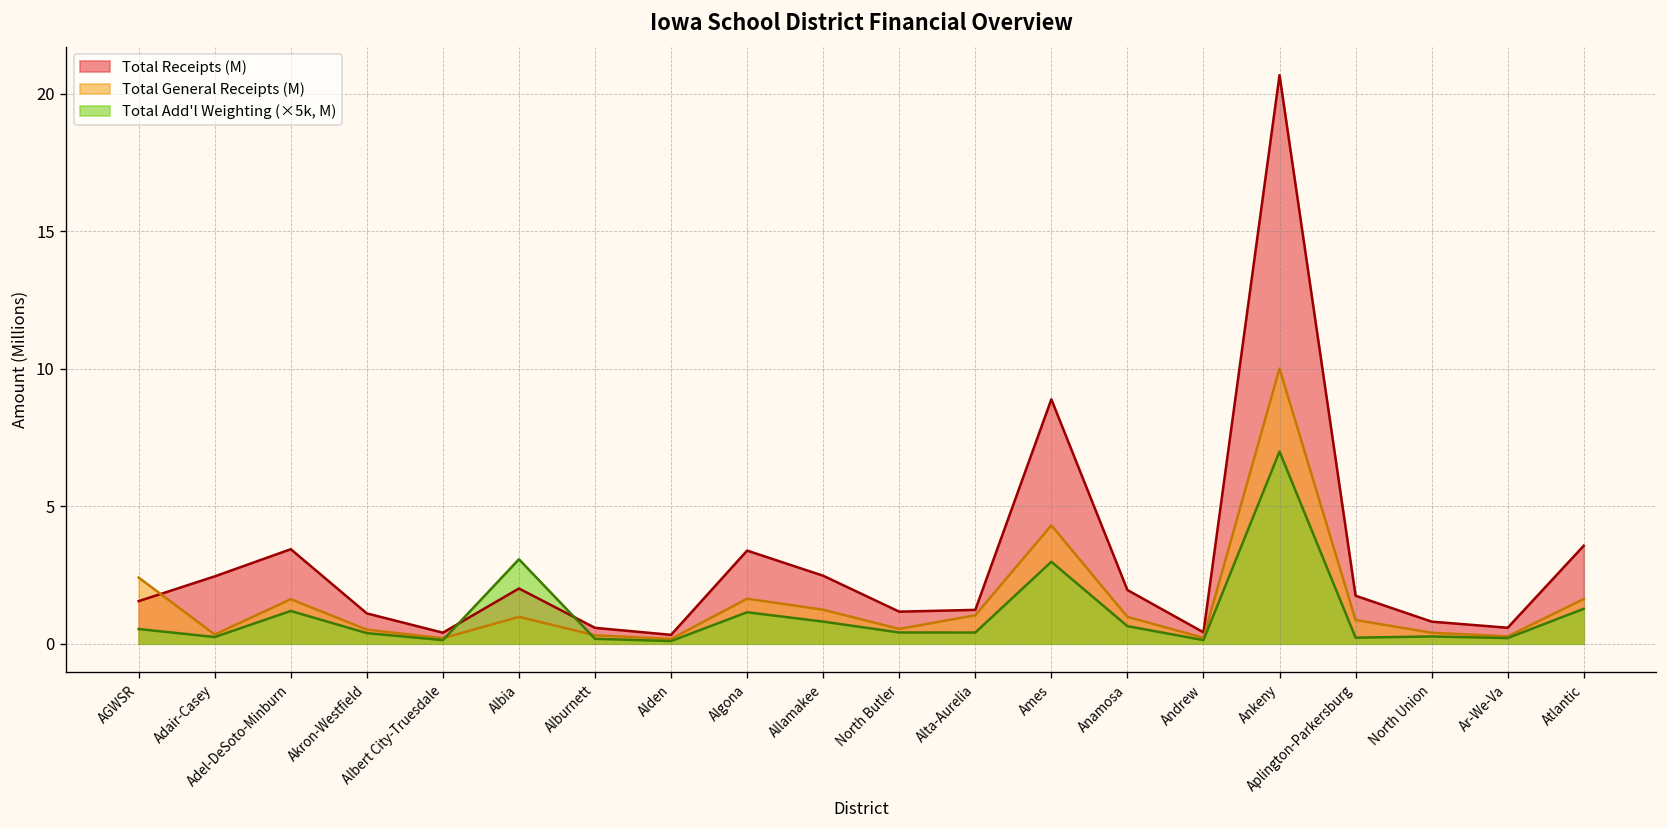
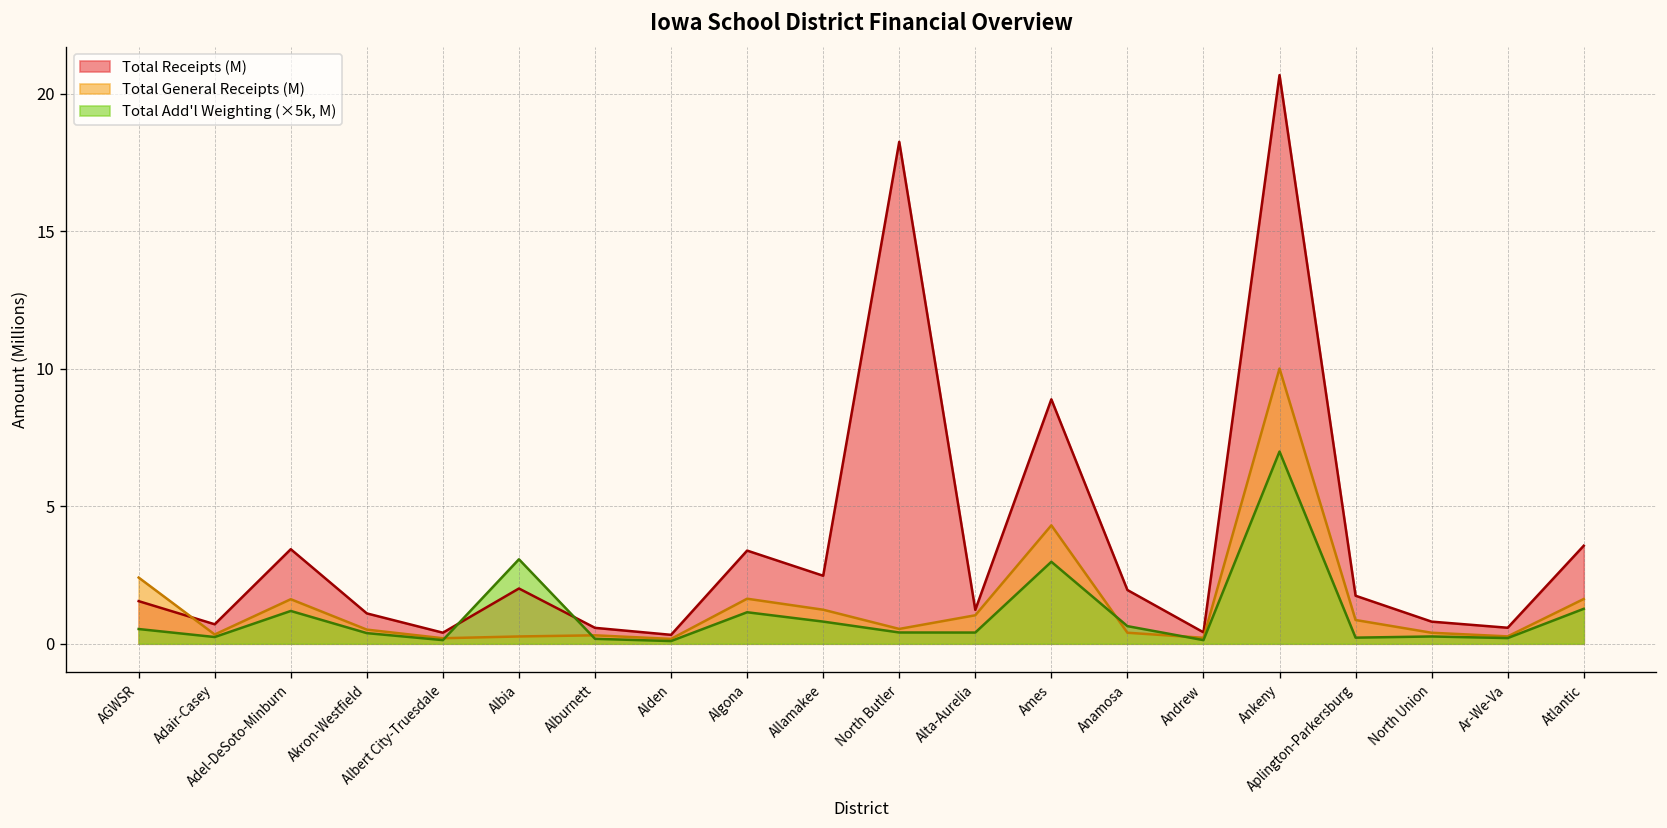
  {
    "Total Receipts (M)": {
      "AGWSR": 1.5,
-     "Adair-Casey": 2.4,
+     "Adair-Casey": 0.7,
      "Adel-DeSoto-Minburn": 3.4,
      "Akron-Westfield": 1.1,
      "Albert City-Truesdale": 0.4,
      "Albia": 2.0,
      "Alburnett": 0.6,
      "Alden": 0.3,
      "Algona": 3.4,
      "Allamakee": 2.5,
-     "North Butler": 1.2,
+     "North Butler": 18.3,
      "Alta-Aurelia": 1.2,
      "Ames": 8.9,
      "Anamosa": 2.0,
      "Andrew": 0.4,
      "Ankeny": 20.7,
      "Aplington-Parkersburg": 1.7,
      "North Union": 0.8,
      "Ar-We-Va": 0.6,
      "Atlantic": 3.6
    },
    "Total General Receipts (M)": {
      "AGWSR": 2.4,
      "Adel-DeSoto-Minburn": 1.6,
      "Akron-Westfield": 0.5,
-     "Albia": 1.0,
+     "Albia": 0.3,
      "Alburnett": 0.3,
      "Algona": 1.6,
      "Allamakee": 1.2,
      "North Butler": 0.5,
      "Alta-Aurelia": 1.0,
      "Ames": 4.3,
-     "Anamosa": 1.0,
+     "Anamosa": 0.4,
      "Ankeny": 10.0,
      "Aplington-Parkersburg": 0.9,
      "North Union": 0.4,
      "Atlantic": 1.6
    },
    "Total Add'l Weighting (×5k, M)": {
      "AGWSR": 0.5,
      "Adel-DeSoto-Minburn": 1.2,
      "Akron-Westfield": 0.4,
      "Albia": 3.1,
      "Alburnett": 0.2,
      "Algona": 1.1,
      "Allamakee": 0.8,
      "North Butler": 0.4,
      "Alta-Aurelia": 0.4,
      "Ames": 3.0,
      "Anamosa": 0.6,
      "Ankeny": 7.0,
      "Aplington-Parkersburg": 0.2,
      "North Union": 0.3,
      "Atlantic": 1.3
    }
  }
